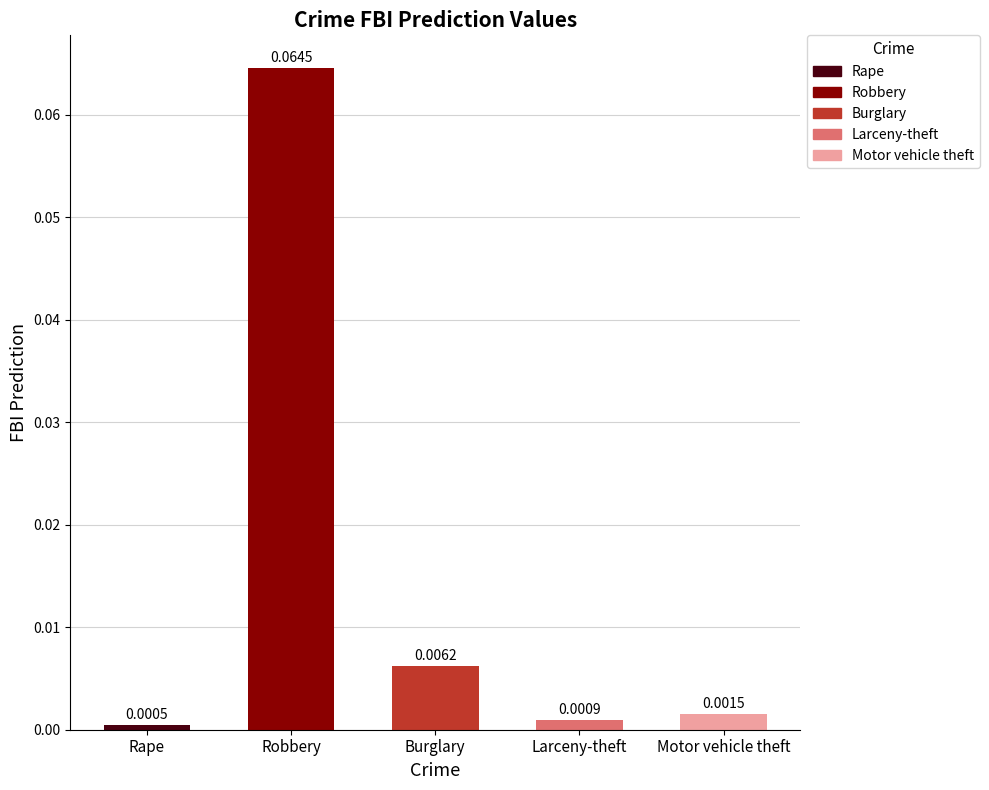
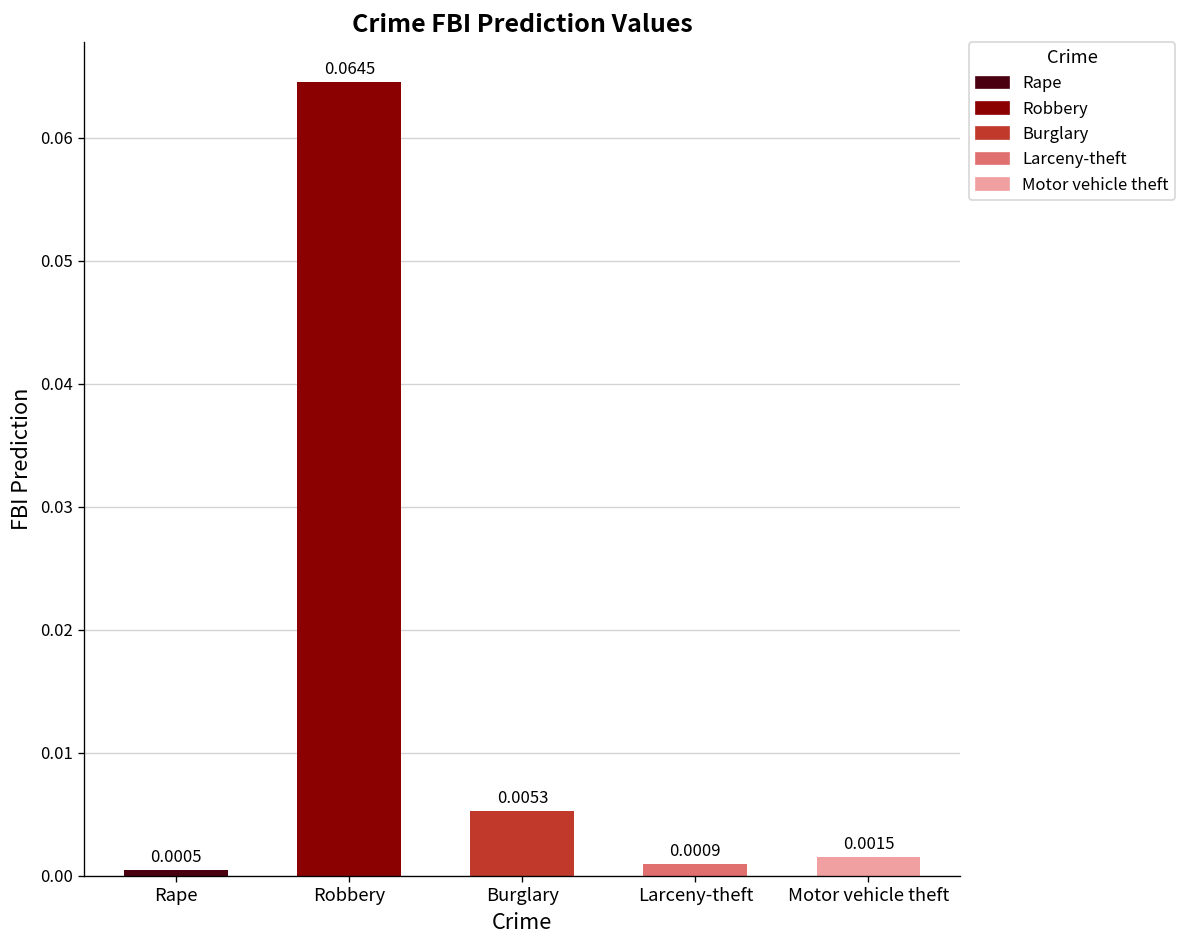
  {
    "Rape": 0.0005,
    "Robbery": 0.0645,
-   "Burglary": 0.0062,
+   "Burglary": 0.0053,
    "Larceny-theft": 0.0009,
    "Motor vehicle theft": 0.0015
  }
